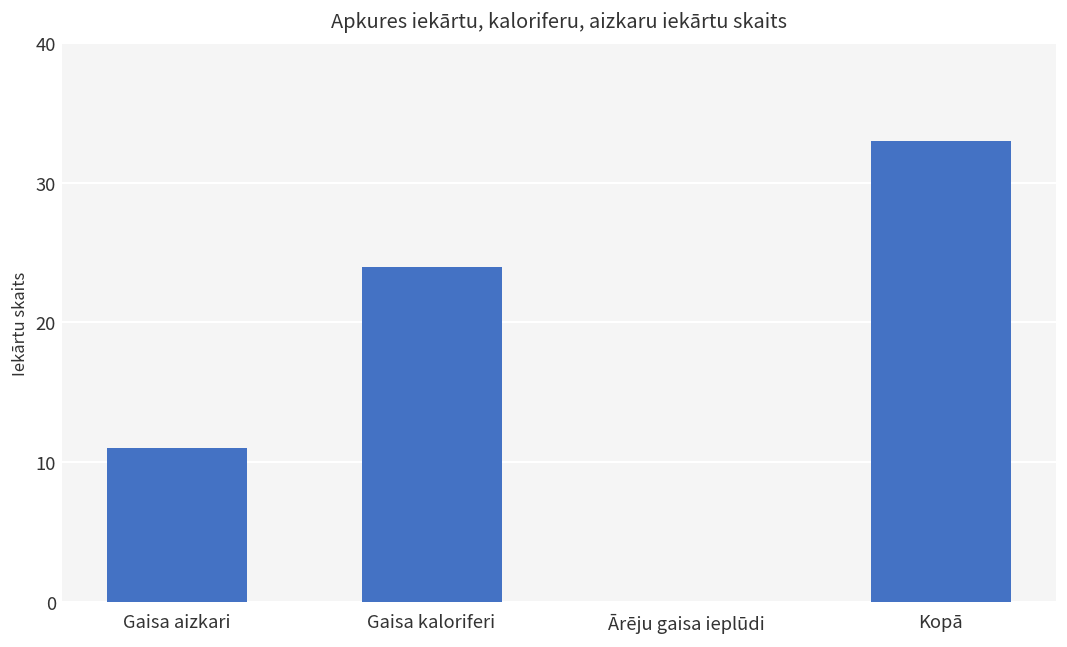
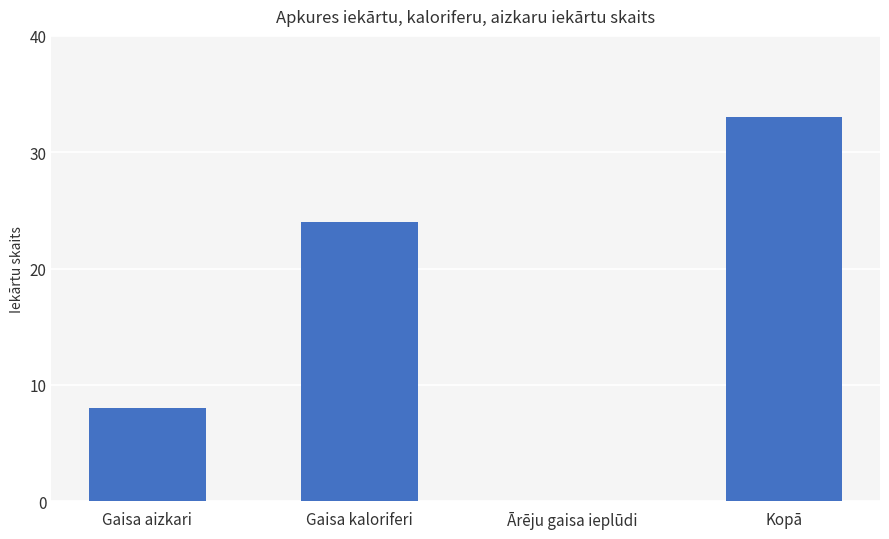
  {
-   "Gaisa aizkari": 11,
+   "Gaisa aizkari": 8,
    "Gaisa kaloriferi": 24,
    "Ārēju gaisa ieplūdi": 0,
    "Kopā": 33
  }
